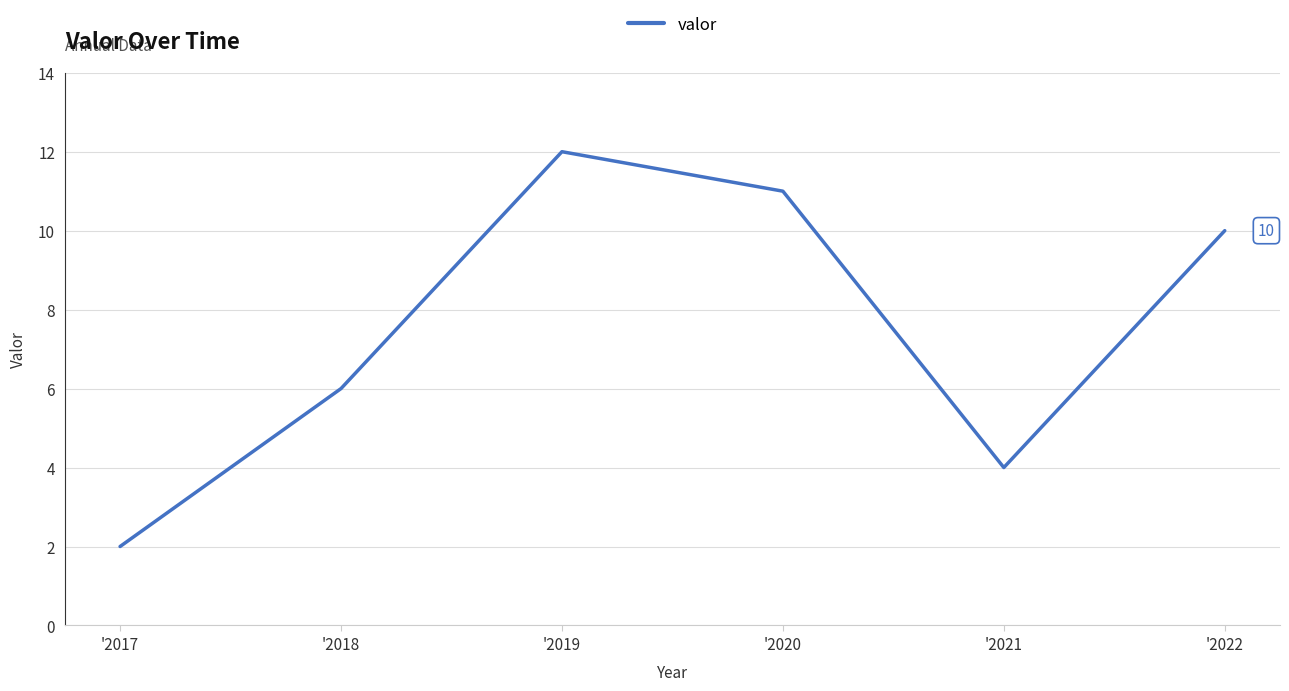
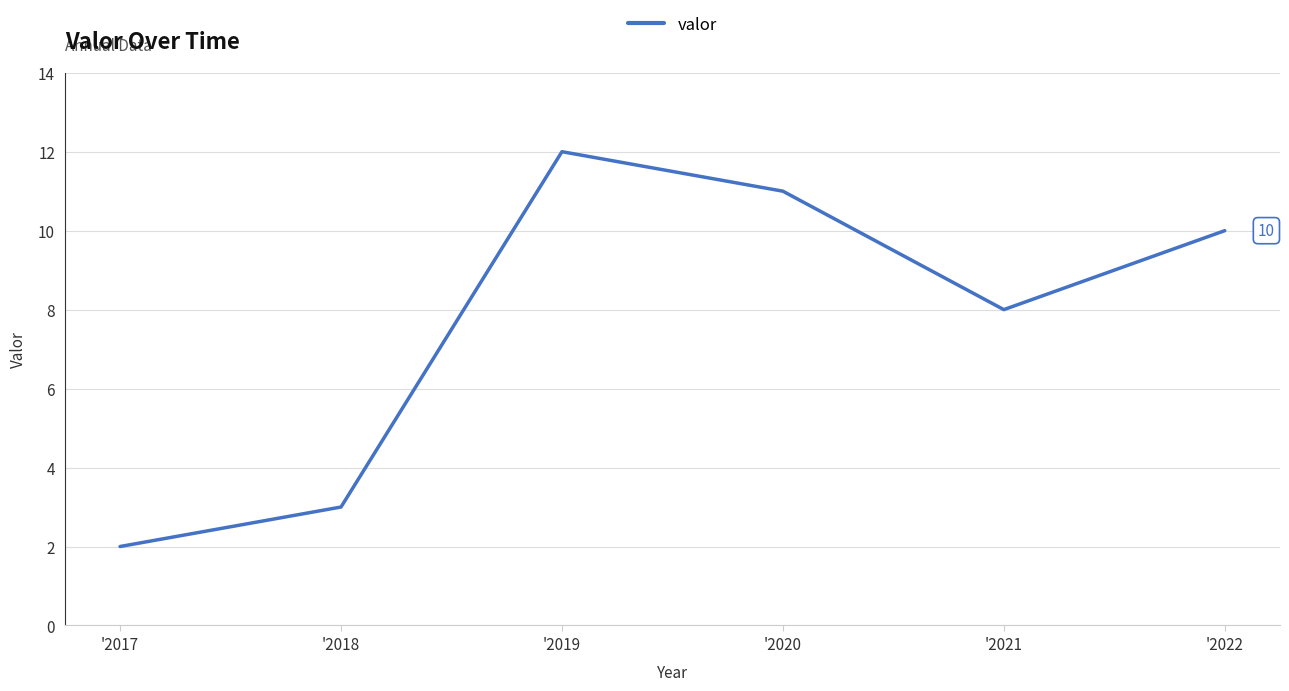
  {
    "'2017": 2,
-   "'2018": 6,
+   "'2018": 3,
    "'2019": 12,
    "'2020": 11,
-   "'2021": 4,
+   "'2021": 8,
    "'2022": 10
  }
